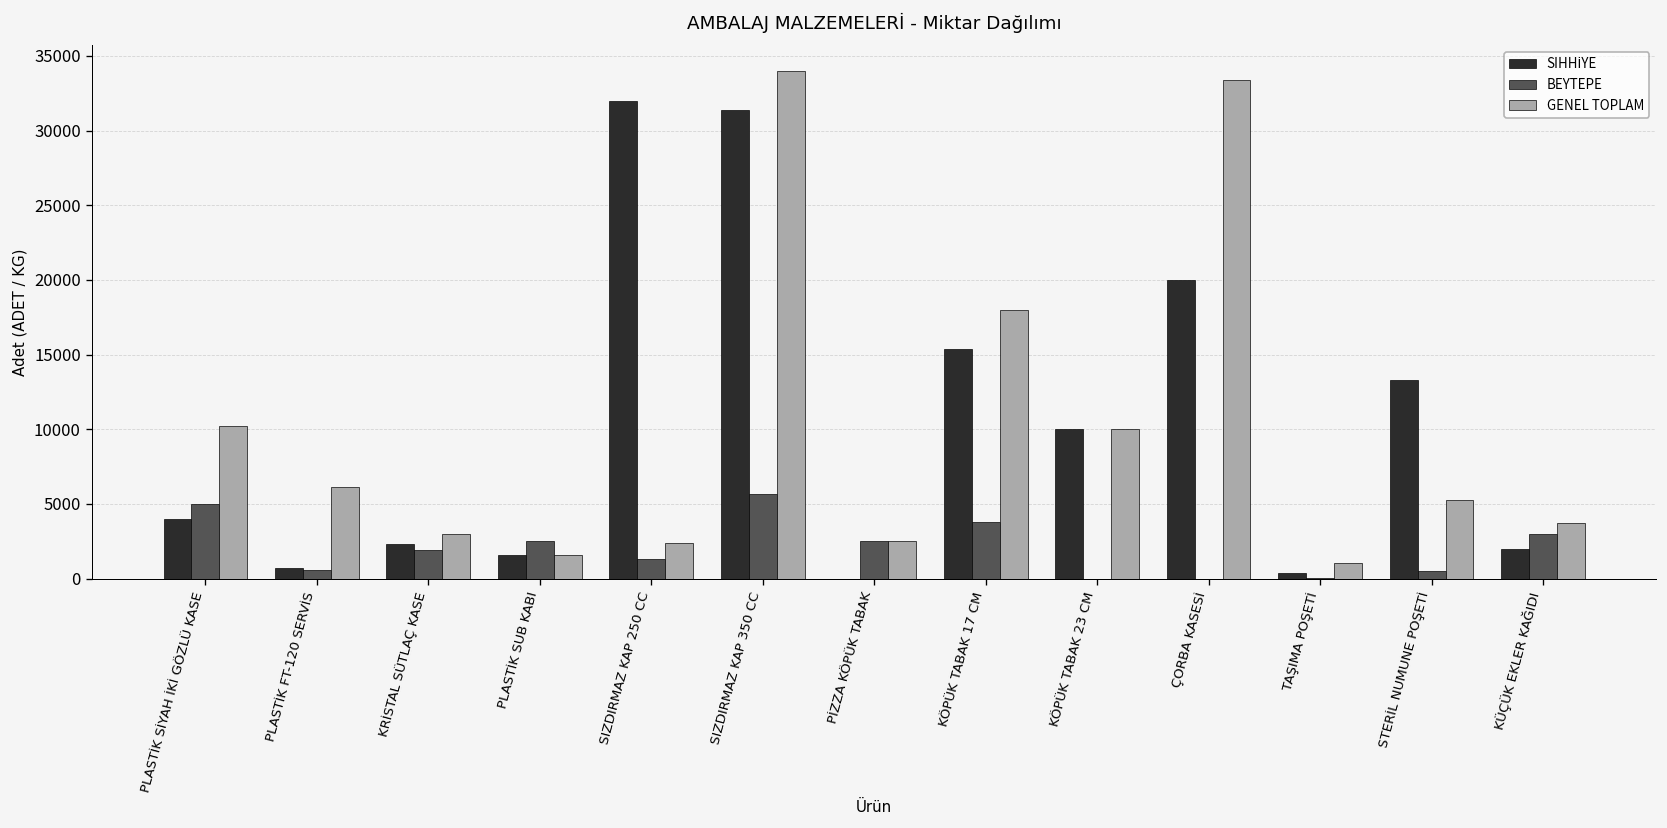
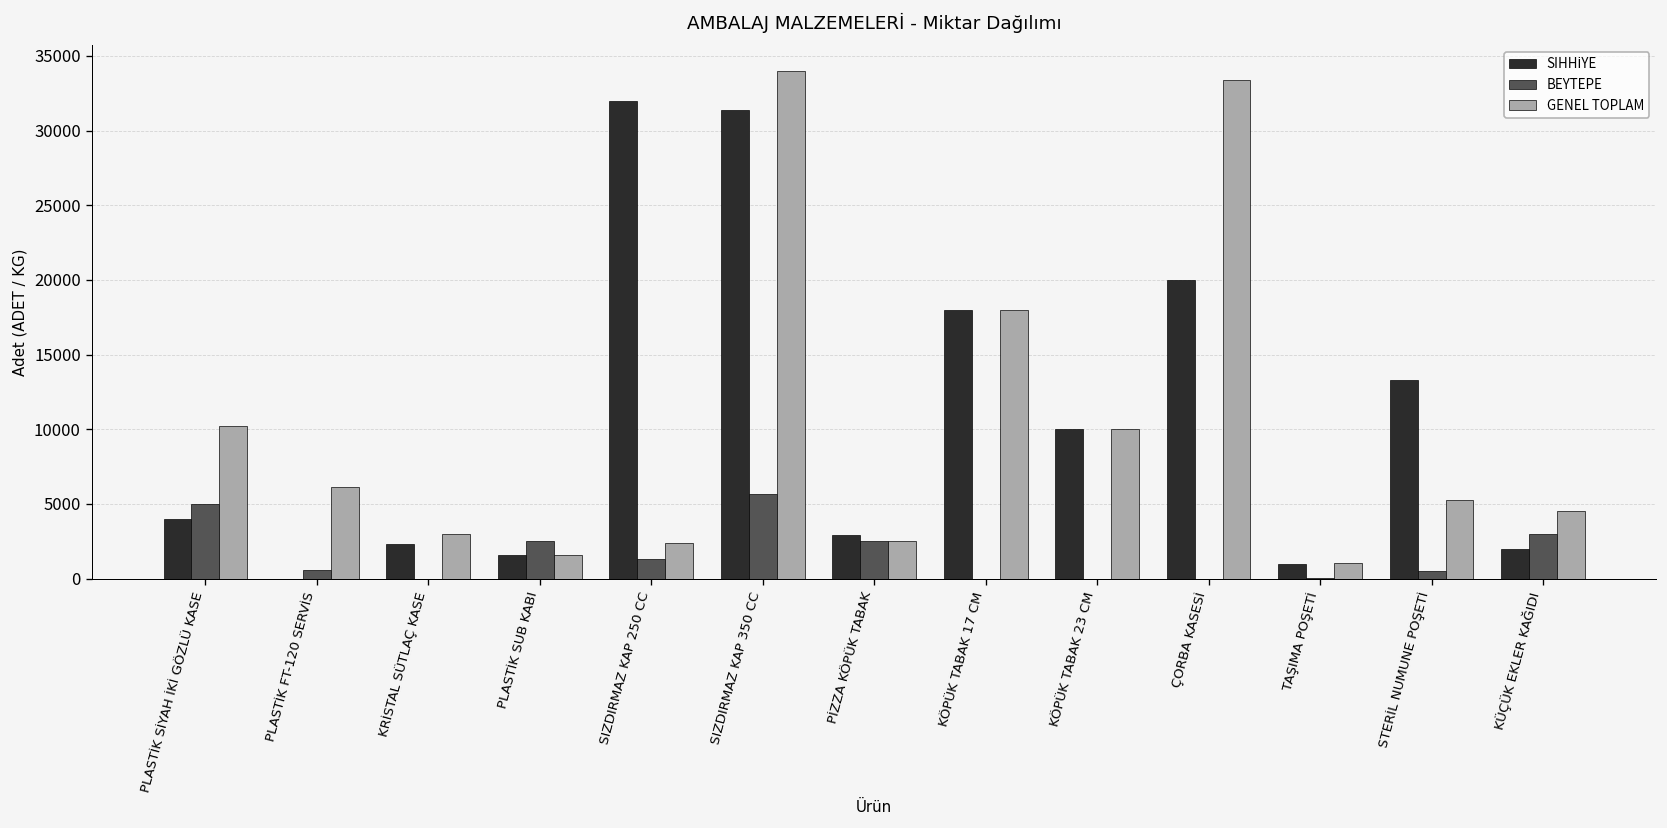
  {
    "SIHHİYE": {
      "PLASTİK SİYAH İKİ GÖZLÜ KASE": 4000,
-     "PLASTİK FT-120 SERVİS": 700,
+     "PLASTİK FT-120 SERVİS": 0,
      "KRİSTAL SÜTLAÇ KASE": 2300,
      "PLASTİK SUB KABI": 1600,
      "SIZDIRMAZ KAP 250 CC": 32000,
      "SIZDIRMAZ KAP 350 CC": 31400,
-     "PİZZA KÖPÜK TABAK": 0,
-     "KÖPÜK TABAK 17 CM": 15400,
+     "PİZZA KÖPÜK TABAK": 2900,
+     "KÖPÜK TABAK 17 CM": 18000,
      "KÖPÜK TABAK 23 CM": 10000,
      "ÇORBA KASESİ": 20000,
-     "TAŞIMA POŞETİ": 400,
+     "TAŞIMA POŞETİ": 1000,
      "STERİL NUMUNE POŞETİ": 13300,
      "KÜÇÜK EKLER KAĞIDI": 2000
    },
    "BEYTEPE": {
      "PLASTİK SİYAH İKİ GÖZLÜ KASE": 5000,
      "PLASTİK FT-120 SERVİS": 600,
-     "KRİSTAL SÜTLAÇ KASE": 1900,
+     "KRİSTAL SÜTLAÇ KASE": 0,
      "PLASTİK SUB KABI": 2500,
      "SIZDIRMAZ KAP 250 CC": 1300,
      "SIZDIRMAZ KAP 350 CC": 5600,
      "PİZZA KÖPÜK TABAK": 2500,
-     "KÖPÜK TABAK 17 CM": 3800,
+     "KÖPÜK TABAK 17 CM": 0,
      "KÖPÜK TABAK 23 CM": 0,
      "ÇORBA KASESİ": 0,
      "STERİL NUMUNE POŞETİ": 500,
      "KÜÇÜK EKLER KAĞIDI": 3000
    },
    "GENEL TOPLAM": {
      "PLASTİK SİYAH İKİ GÖZLÜ KASE": 10200,
      "PLASTİK FT-120 SERVİS": 6100,
      "KRİSTAL SÜTLAÇ KASE": 3000,
      "PLASTİK SUB KABI": 1600,
      "SIZDIRMAZ KAP 250 CC": 2400,
      "SIZDIRMAZ KAP 350 CC": 34000,
      "PİZZA KÖPÜK TABAK": 2500,
      "KÖPÜK TABAK 17 CM": 18000,
      "KÖPÜK TABAK 23 CM": 10000,
      "ÇORBA KASESİ": 33400,
      "TAŞIMA POŞETİ": 1100,
      "STERİL NUMUNE POŞETİ": 5300,
-     "KÜÇÜK EKLER KAĞIDI": 3800
+     "KÜÇÜK EKLER KAĞIDI": 4500
    }
  }
